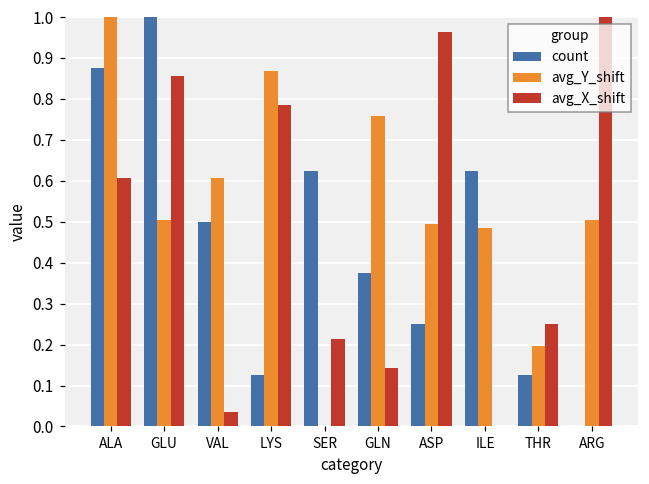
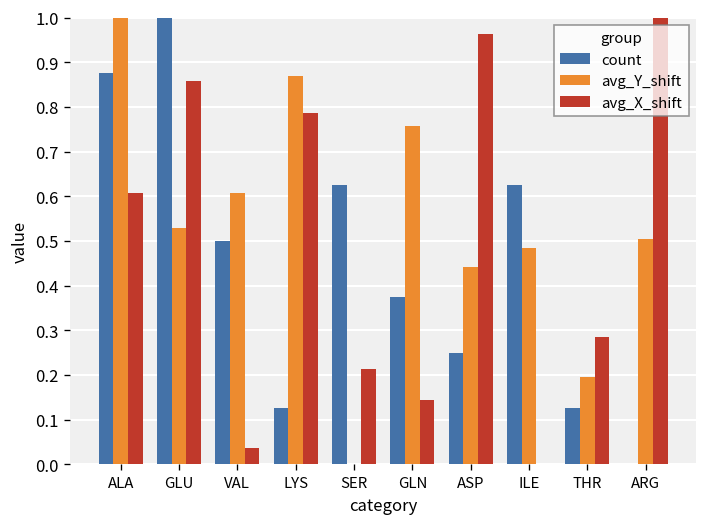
  {
    "count": {
      "ALA": 0.88,
      "GLU": 1.00,
      "VAL": 0.50,
      "LYS": 0.13,
      "SER": 0.63,
      "GLN": 0.38,
      "ASP": 0.25,
      "ILE": 0.63,
      "THR": 0.13,
      "ARG": 0.00
    },
    "avg_Y_shift": {
      "ALA": 1.00,
-     "GLU": 0.50,
+     "GLU": 0.53,
      "VAL": 0.61,
      "LYS": 0.87,
      "SER": 0.00,
      "GLN": 0.76,
-     "ASP": 0.49,
+     "ASP": 0.44,
      "ILE": 0.48,
      "THR": 0.20,
      "ARG": 0.50
    },
    "avg_X_shift": {
      "ALA": 0.61,
      "GLU": 0.86,
      "VAL": 0.04,
      "LYS": 0.79,
      "SER": 0.21,
      "GLN": 0.14,
      "ASP": 0.96,
      "ILE": 0.00,
-     "THR": 0.25,
+     "THR": 0.29,
      "ARG": 1.00
    }
  }
